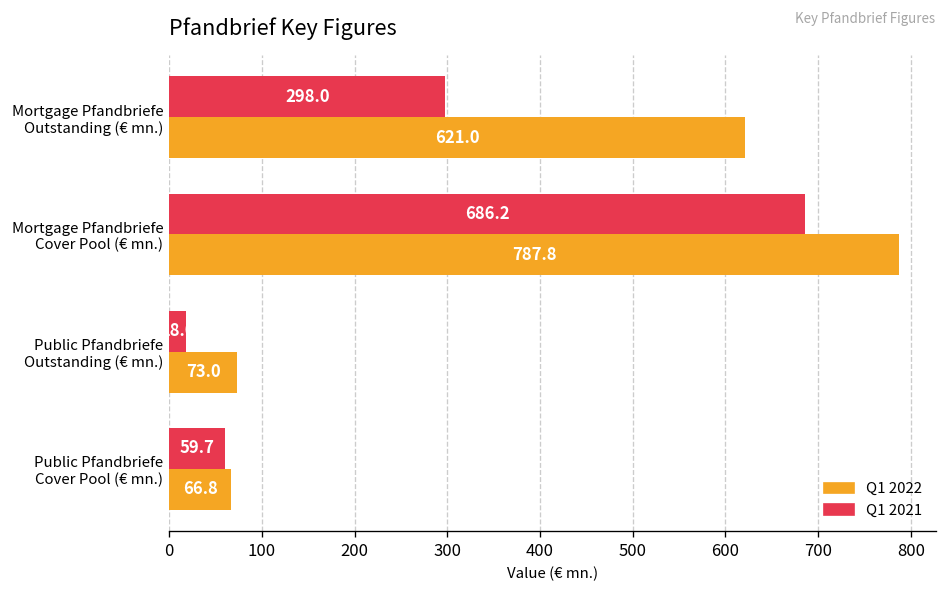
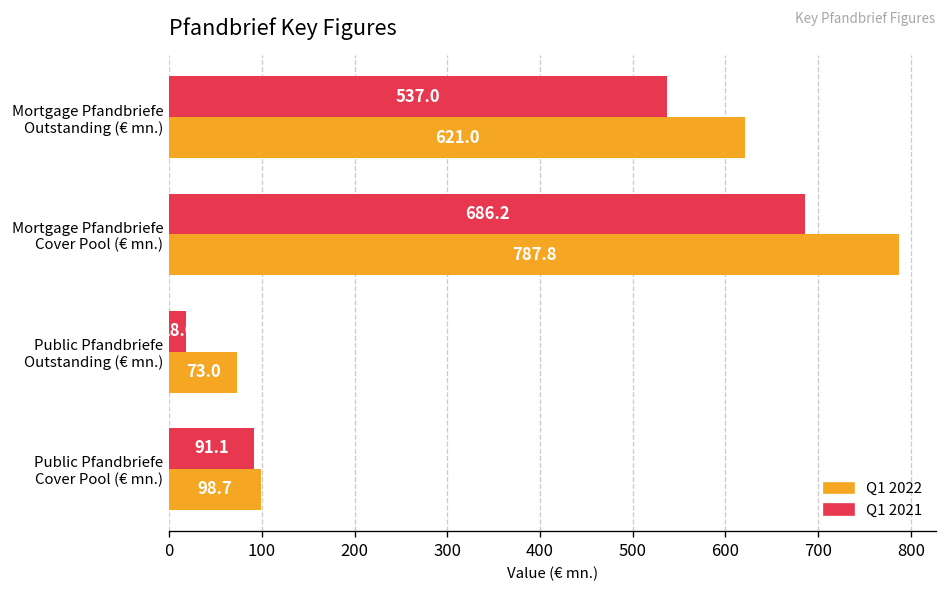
  {
    "Q1 2022": {
      "Mortgage Pfandbriefe Outstanding (€ mn.)": 621.0,
      "Mortgage Pfandbriefe Cover Pool (€ mn.)": 787.8,
      "Public Pfandbriefe Outstanding (€ mn.)": 73.0,
-     "Public Pfandbriefe Cover Pool (€ mn.)": 66.8
+     "Public Pfandbriefe Cover Pool (€ mn.)": 98.7
    },
    "Q1 2021": {
-     "Mortgage Pfandbriefe Outstanding (€ mn.)": 298.0,
+     "Mortgage Pfandbriefe Outstanding (€ mn.)": 537.0,
      "Mortgage Pfandbriefe Cover Pool (€ mn.)": 686.2,
-     "Public Pfandbriefe Cover Pool (€ mn.)": 59.7
+     "Public Pfandbriefe Cover Pool (€ mn.)": 91.1
    }
  }
